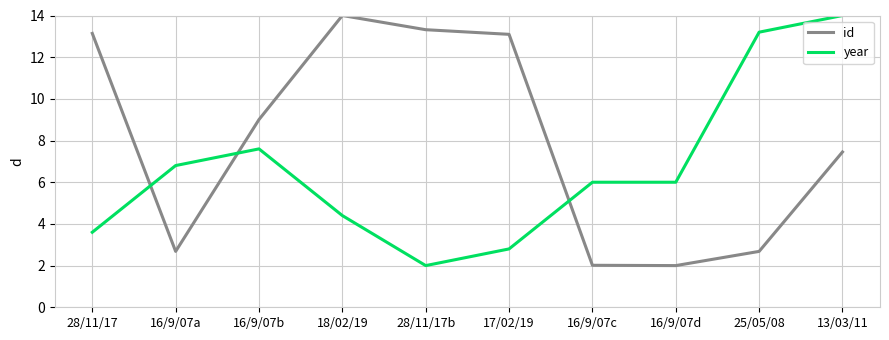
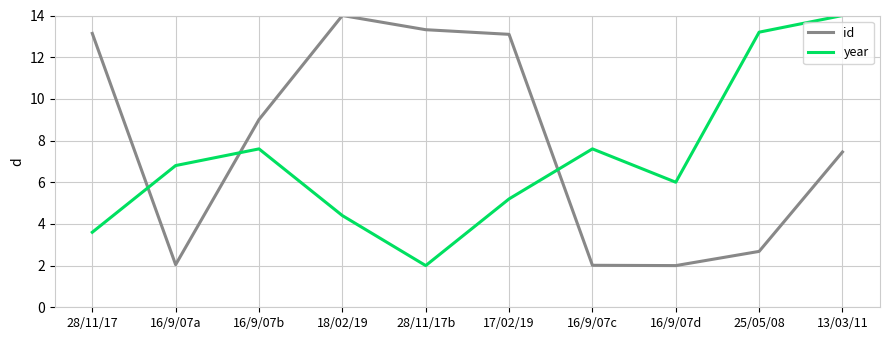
  {
    "id": {
      "28/11/17": 13.1,
-     "16/9/07a": 2.7,
+     "16/9/07a": 2.0,
      "16/9/07b": 9.0,
      "18/02/19": 14.0,
      "28/11/17b": 13.3,
      "17/02/19": 13.1,
      "16/9/07c": 2.0,
      "16/9/07d": 2.0,
      "25/05/08": 2.7,
      "13/03/11": 7.5
    },
    "year": {
      "28/11/17": 3.6,
      "16/9/07a": 6.8,
      "16/9/07b": 7.6,
      "18/02/19": 4.4,
      "28/11/17b": 2.0,
-     "17/02/19": 2.8,
-     "16/9/07c": 6.0,
+     "17/02/19": 5.2,
+     "16/9/07c": 7.6,
      "16/9/07d": 6.0,
      "25/05/08": 13.2,
      "13/03/11": 14.0
    }
  }
